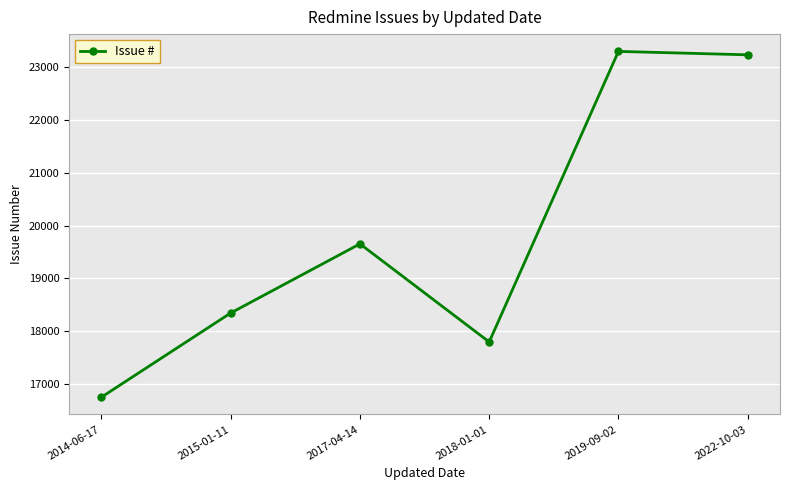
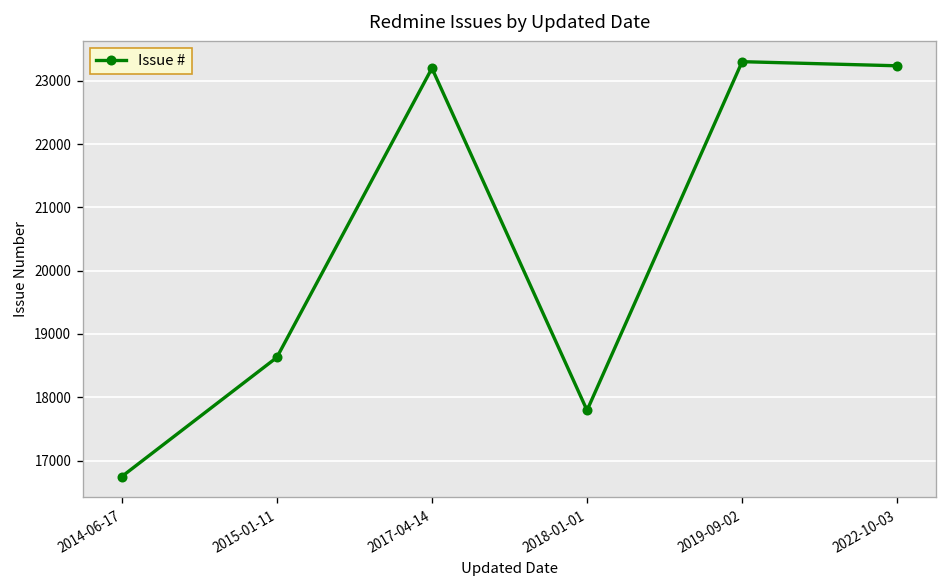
  {
    "2014-06-17": 16700,
-   "2015-01-11": 18300,
-   "2017-04-14": 19700,
+   "2015-01-11": 18600,
+   "2017-04-14": 23200,
    "2018-01-01": 17800,
    "2019-09-02": 23300,
    "2022-10-03": 23200
  }
